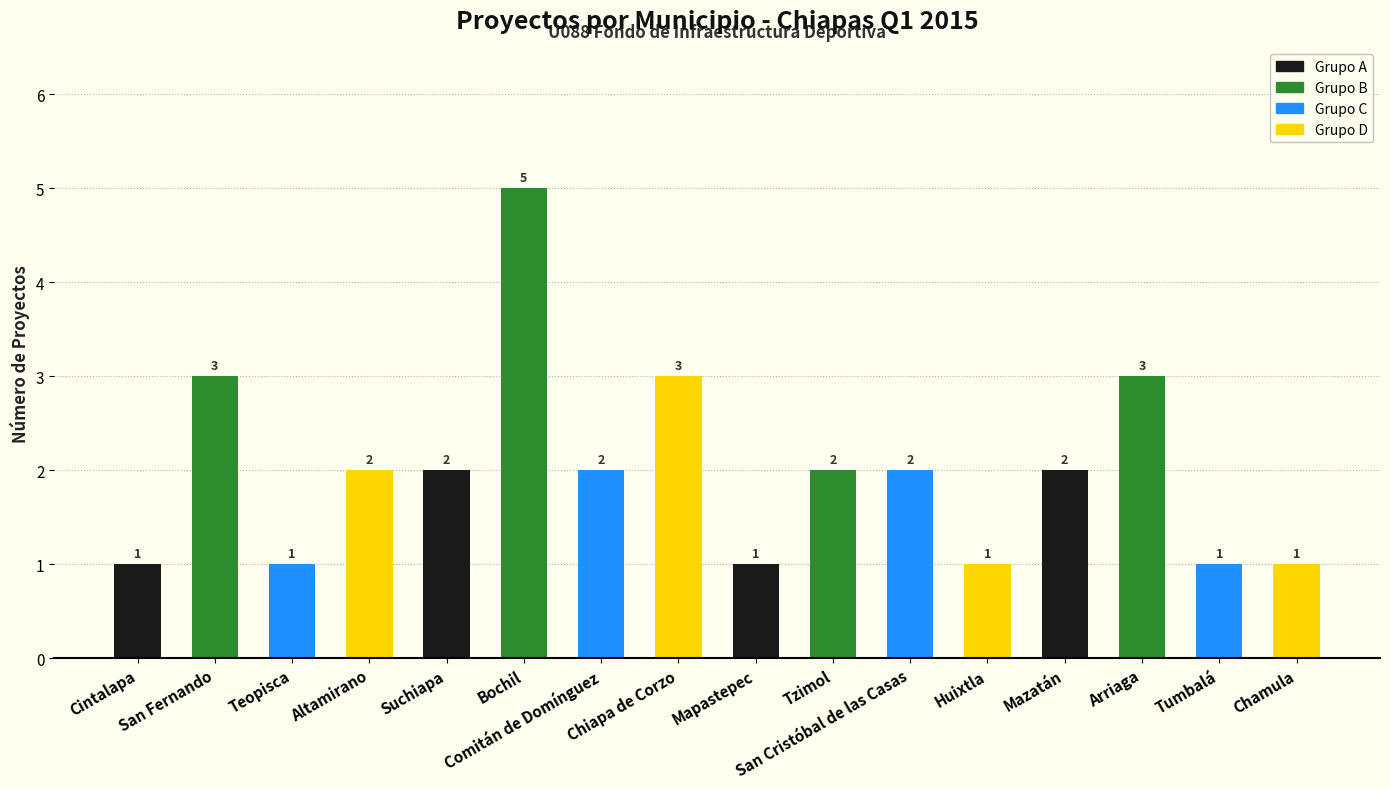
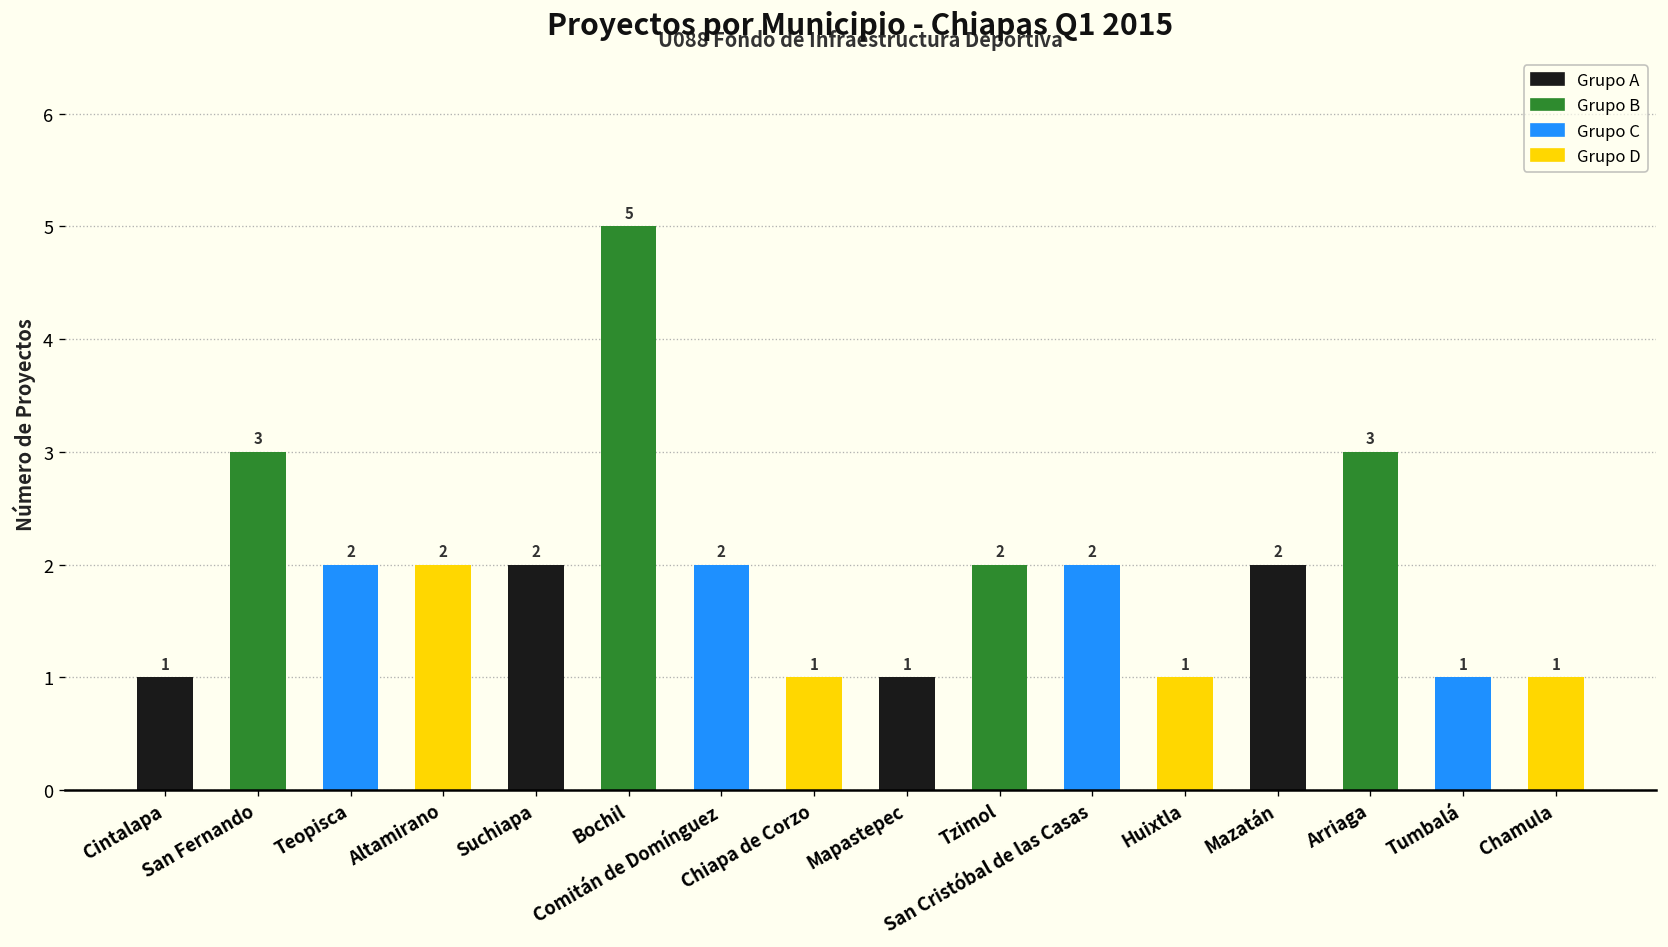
  {
    "Cintalapa": 1,
    "San Fernando": 3,
-   "Teopisca": 1,
+   "Teopisca": 2,
    "Altamirano": 2,
    "Suchiapa": 2,
    "Bochil": 5,
    "Comitán de Domínguez": 2,
-   "Chiapa de Corzo": 3,
+   "Chiapa de Corzo": 1,
    "Mapastepec": 1,
    "Tzimol": 2,
    "San Cristóbal de las Casas": 2,
    "Huixtla": 1,
    "Mazatán": 2,
    "Arriaga": 3,
    "Tumbalá": 1,
    "Chamula": 1
  }
